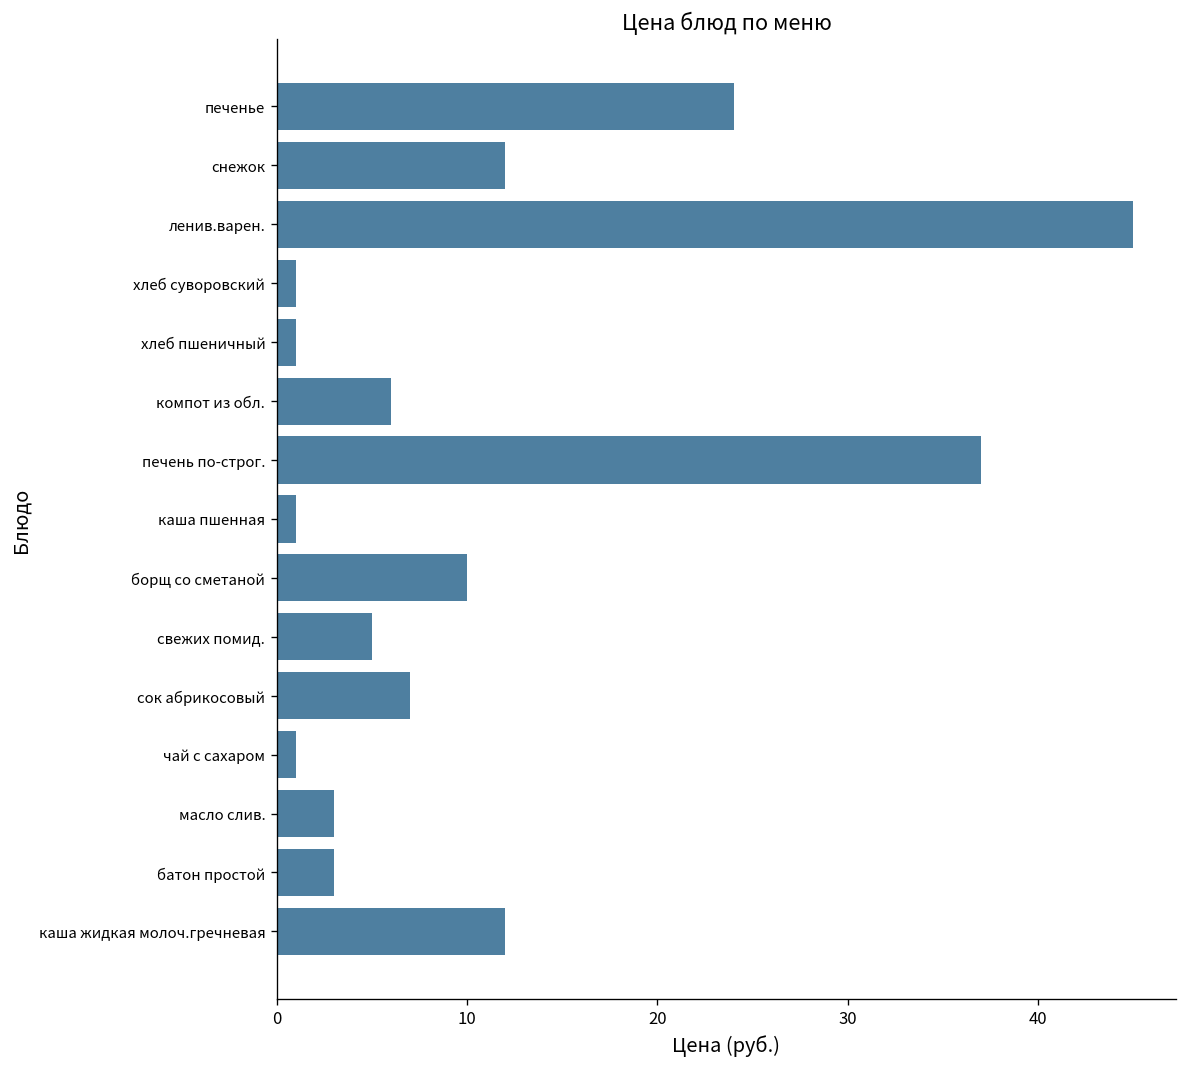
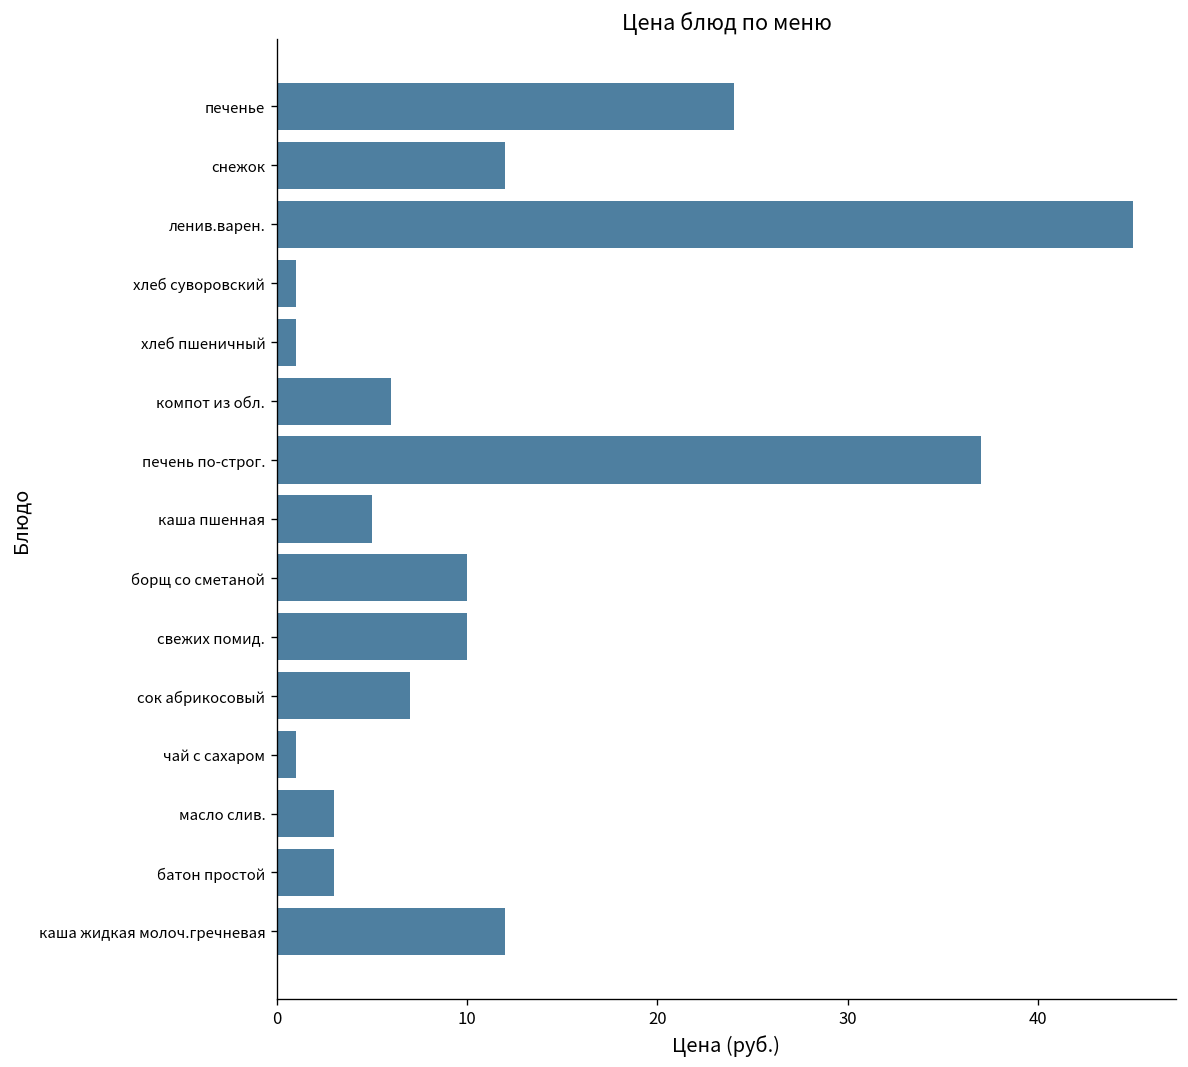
  {
    "печенье": 24,
    "снежок": 12,
    "ленив.варен.": 45,
    "хлеб суворовский": 1,
    "хлеб пшеничный": 1,
    "компот из обл.": 6,
    "печень по-строг.": 37,
-   "каша пшенная": 1,
+   "каша пшенная": 5,
    "борщ со сметаной": 10,
-   "свежих помид.": 5,
+   "свежих помид.": 10,
    "сок абрикосовый": 7,
    "чай с сахаром": 1,
    "масло слив.": 3,
    "батон простой": 3,
    "каша жидкая молоч.гречневая": 12
  }
